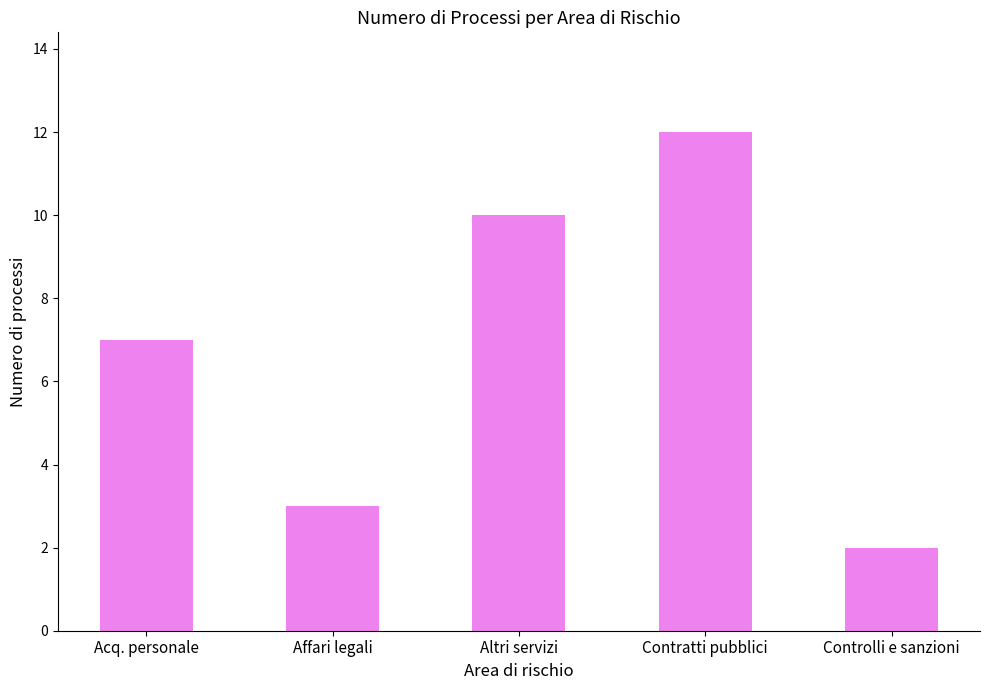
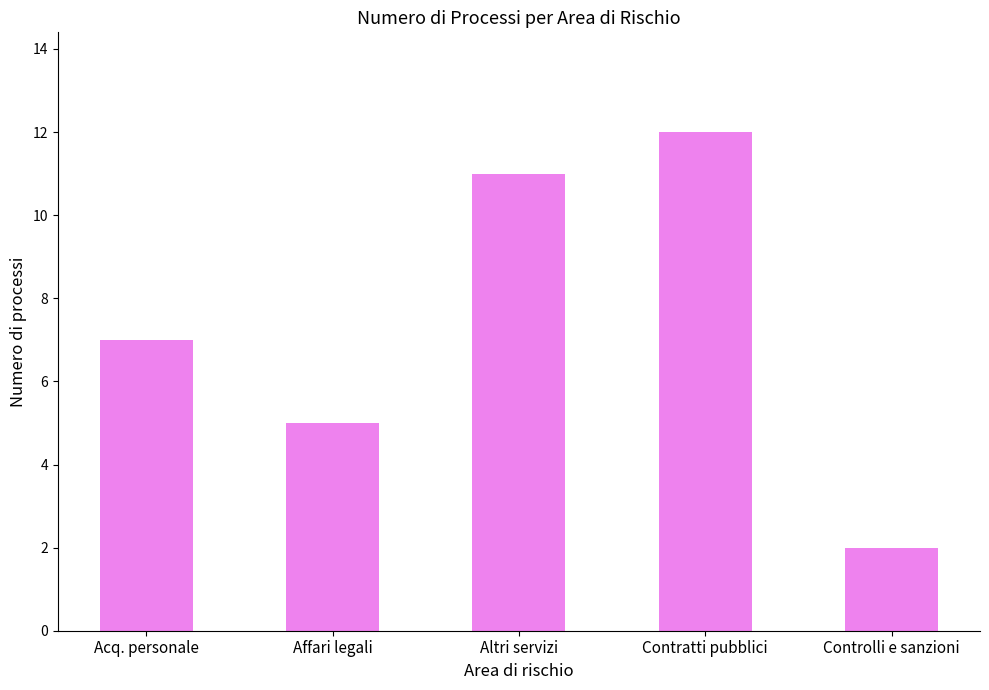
  {
    "Acq. personale": 7,
-   "Affari legali": 3,
-   "Altri servizi": 10,
+   "Affari legali": 5,
+   "Altri servizi": 11,
    "Contratti pubblici": 12,
    "Controlli e sanzioni": 2
  }
